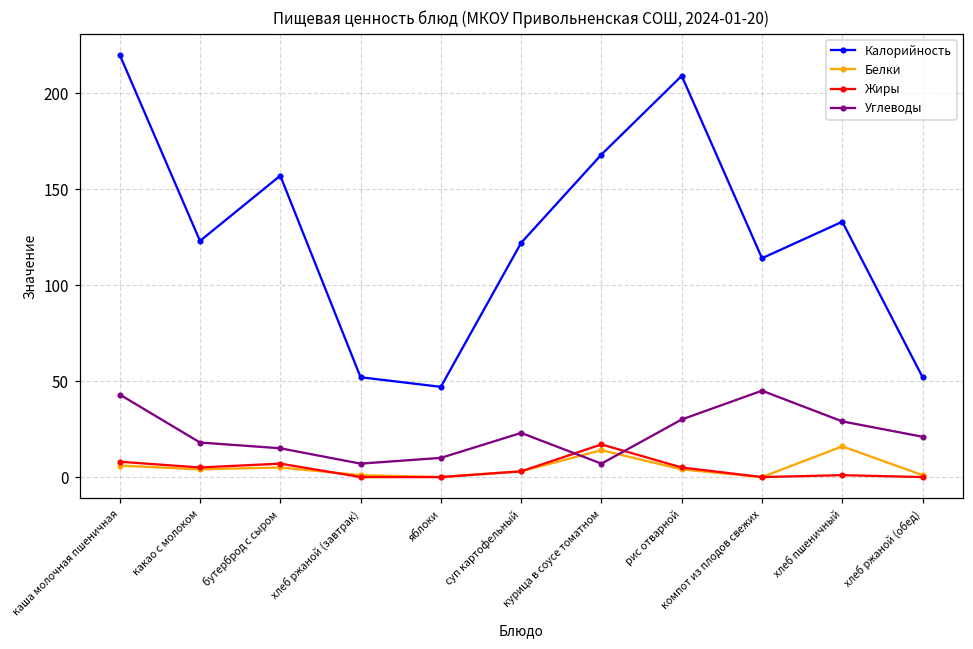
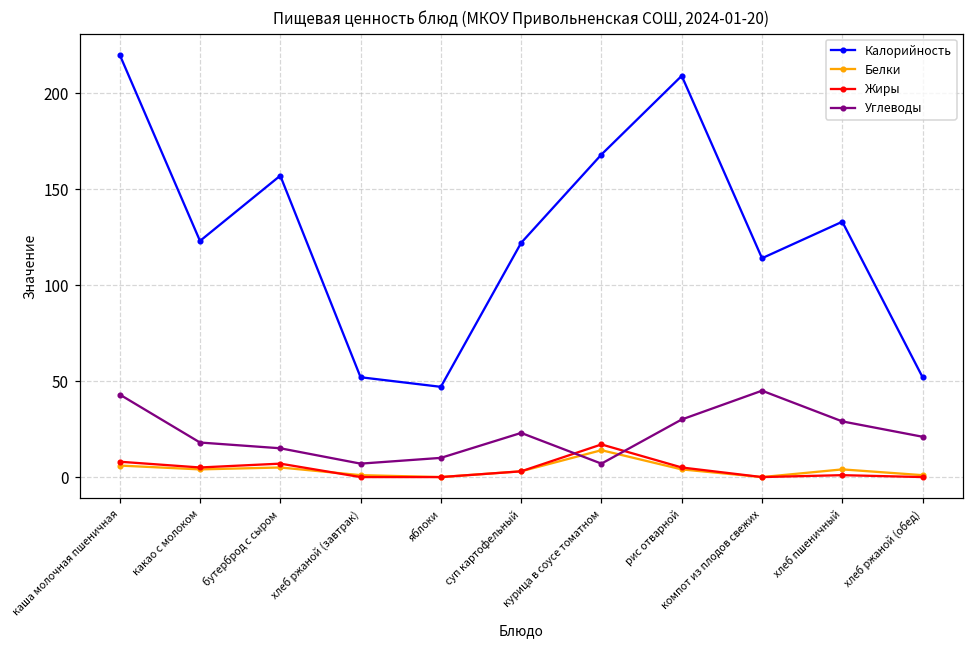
  {
    "Калорийность": {
      "каша молочная пшеничная": 220,
      "какао с молоком": 123,
      "бутерброд с сыром": 157,
      "хлеб ржаной (завтрак)": 52,
      "яблоки": 47,
      "суп картофельный": 122,
      "курица в соусе томатном": 168,
      "рис отварной": 209,
      "компот из плодов свежих": 114,
      "хлеб пшеничный": 133,
      "хлеб ржаной (обед)": 52
    },
    "Белки": {
      "каша молочная пшеничная": 6,
      "бутерброд с сыром": 5,
      "курица в соусе томатном": 14,
-     "хлеб пшеничный": 16
+     "хлеб пшеничный": 4
    },
    "Жиры": {
      "каша молочная пшеничная": 8,
      "бутерброд с сыром": 7,
      "курица в соусе томатном": 17,
      "хлеб пшеничный": 1
    },
    "Углеводы": {
      "каша молочная пшеничная": 43,
      "какао с молоком": 18,
      "бутерброд с сыром": 15,
      "хлеб ржаной (завтрак)": 7,
      "яблоки": 10,
      "суп картофельный": 23,
      "курица в соусе томатном": 7,
      "рис отварной": 30,
      "компот из плодов свежих": 45,
      "хлеб пшеничный": 29,
      "хлеб ржаной (обед)": 21
    }
  }
